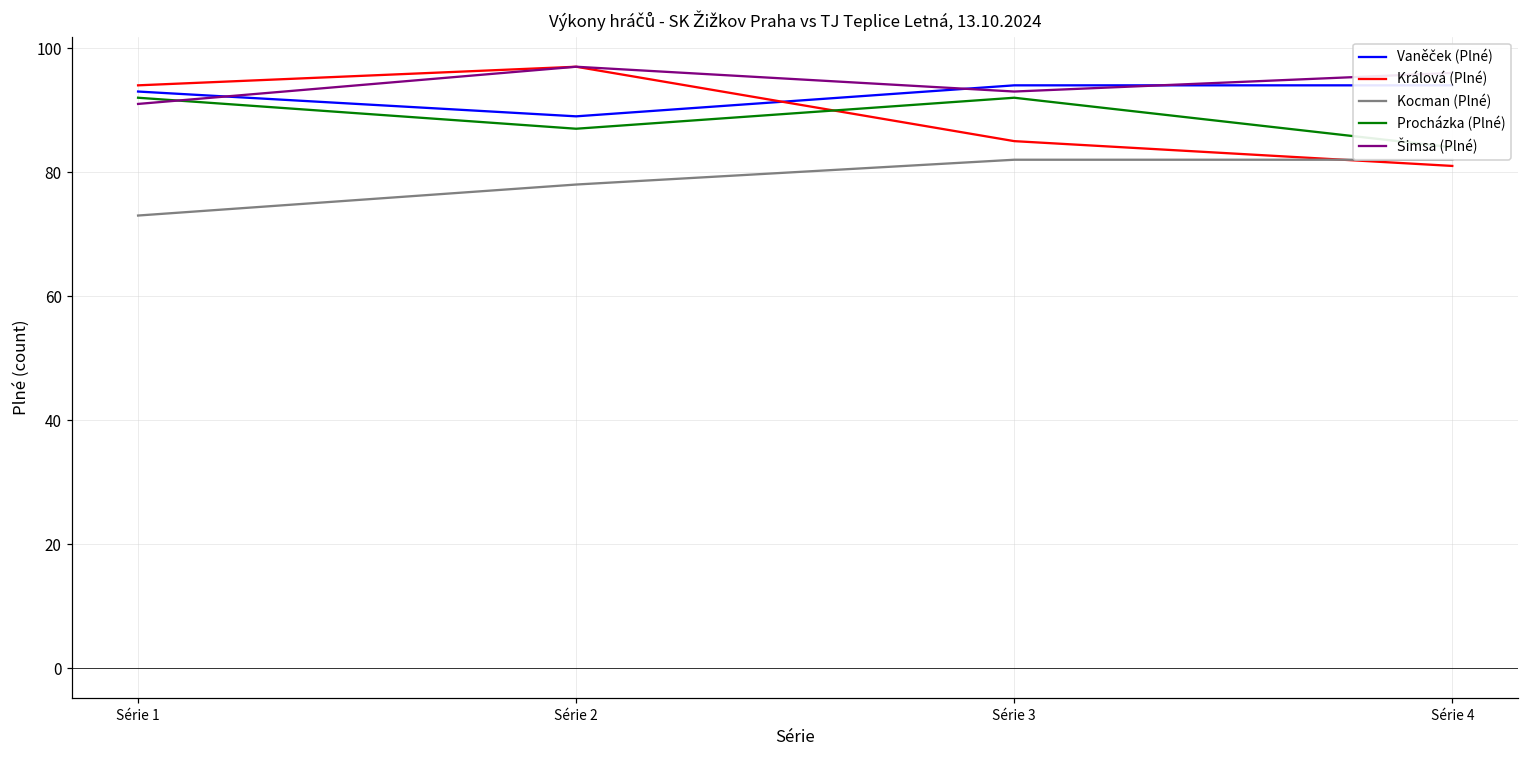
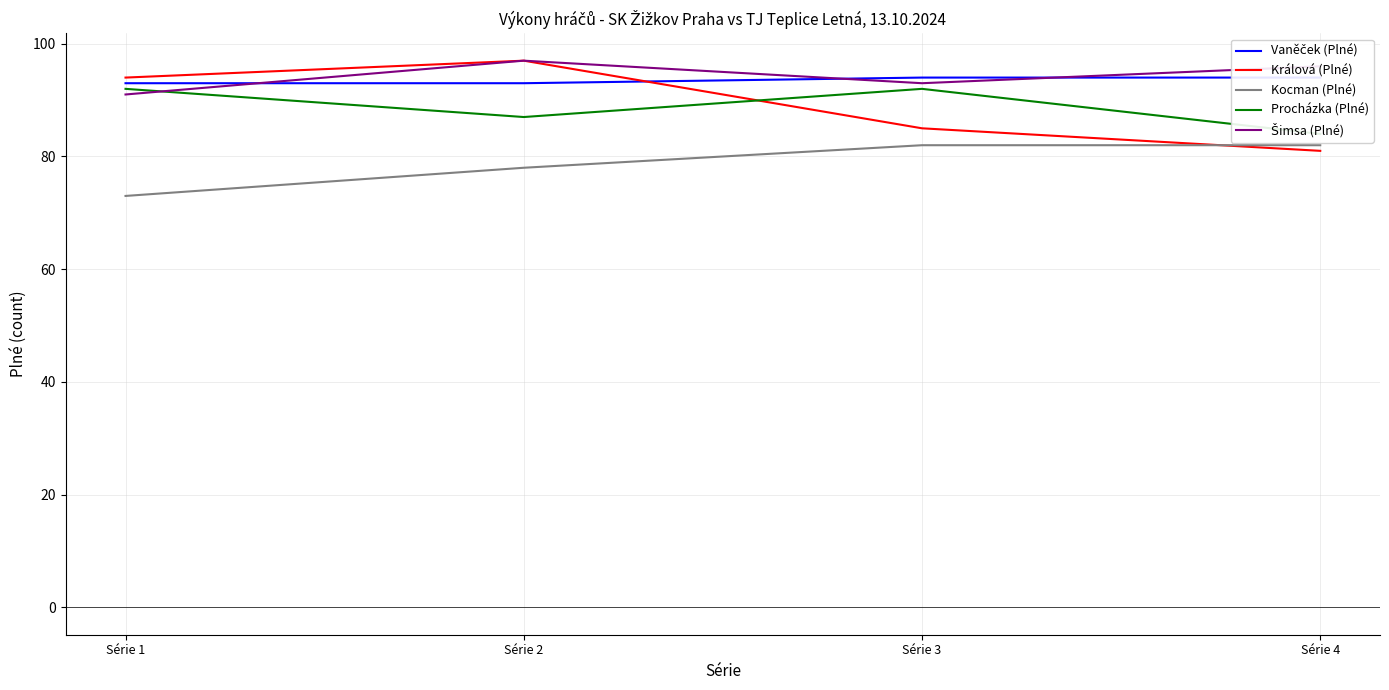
  {
    "Vaněček (Plné)": {
      "Série 1": 93,
-     "Série 2": 89,
+     "Série 2": 93,
      "Série 3": 94
    },
    "Králová (Plné)": {
      "Série 1": 94,
      "Série 3": 85,
      "Série 4": 81
    },
    "Kocman (Plné)": {
      "Série 1": 73,
      "Série 2": 78,
      "Série 3": 82,
      "Série 4": 82
    },
    "Procházka (Plné)": {
      "Série 1": 92,
      "Série 2": 87,
      "Série 3": 92
    },
    "Šimsa (Plné)": {
      "Série 1": 91,
      "Série 3": 93
    }
  }
